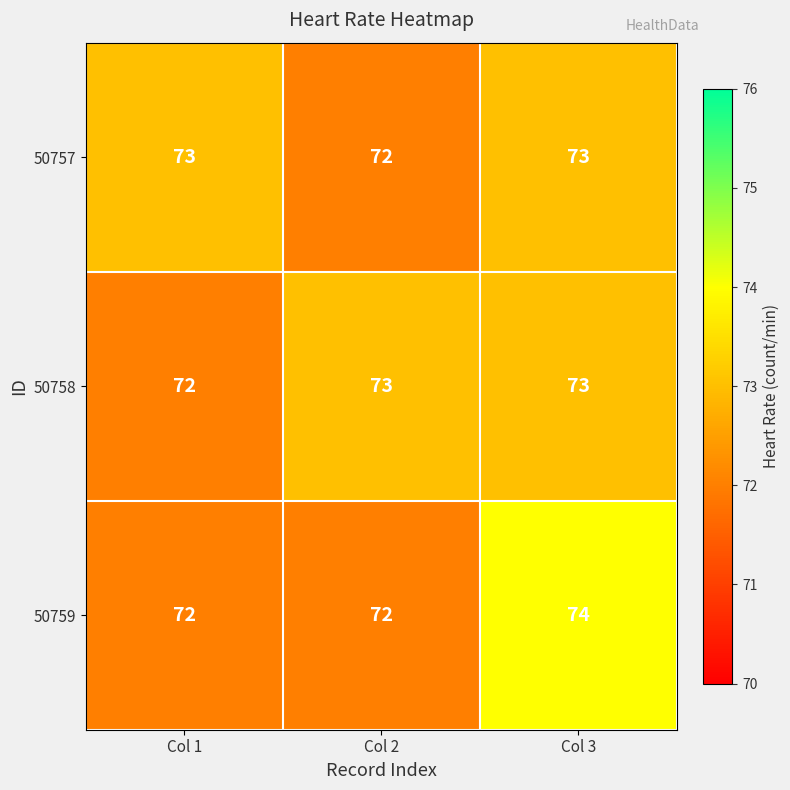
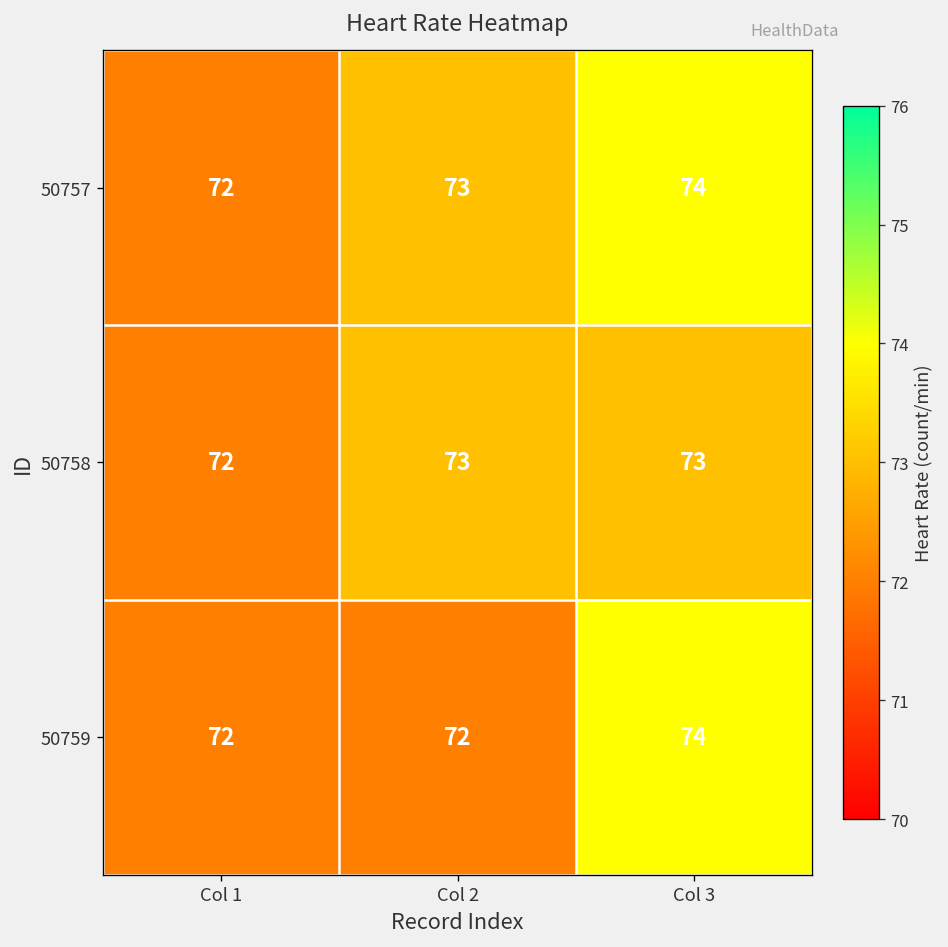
  {
    "50757": {
-     "Col 1": 73,
-     "Col 2": 72,
-     "Col 3": 73
+     "Col 1": 72,
+     "Col 2": 73,
+     "Col 3": 74
    },
    "50758": {
      "Col 1": 72,
      "Col 2": 73,
      "Col 3": 73
    },
    "50759": {
      "Col 1": 72,
      "Col 2": 72,
      "Col 3": 74
    }
  }
